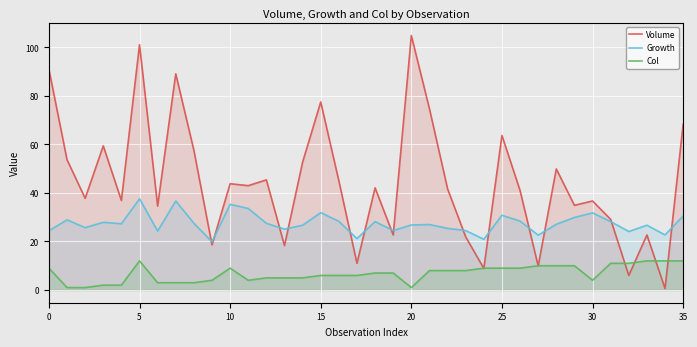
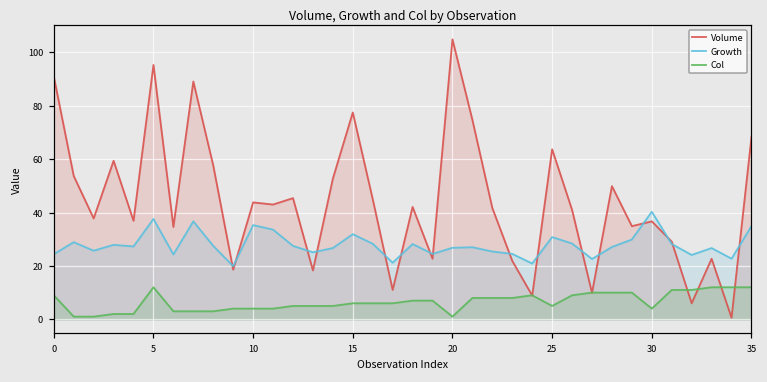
  {
    "Volume": {
      "0": 91,
-     "5": 101,
+     "5": 95,
      "10": 44,
      "15": 78,
      "20": 105,
      "25": 64,
      "30": 37,
      "35": 68
    },
    "Growth": {
      "0": 24,
      "5": 38,
      "10": 35,
      "15": 32,
      "20": 27,
      "25": 31,
-     "30": 32,
-     "35": 31
+     "30": 40,
+     "35": 35
    },
    "Col": {
      "0": 9,
      "5": 12,
-     "10": 9,
+     "10": 4,
      "15": 6,
      "20": 1,
-     "25": 9,
+     "25": 5,
      "30": 4,
      "35": 12
    }
  }
